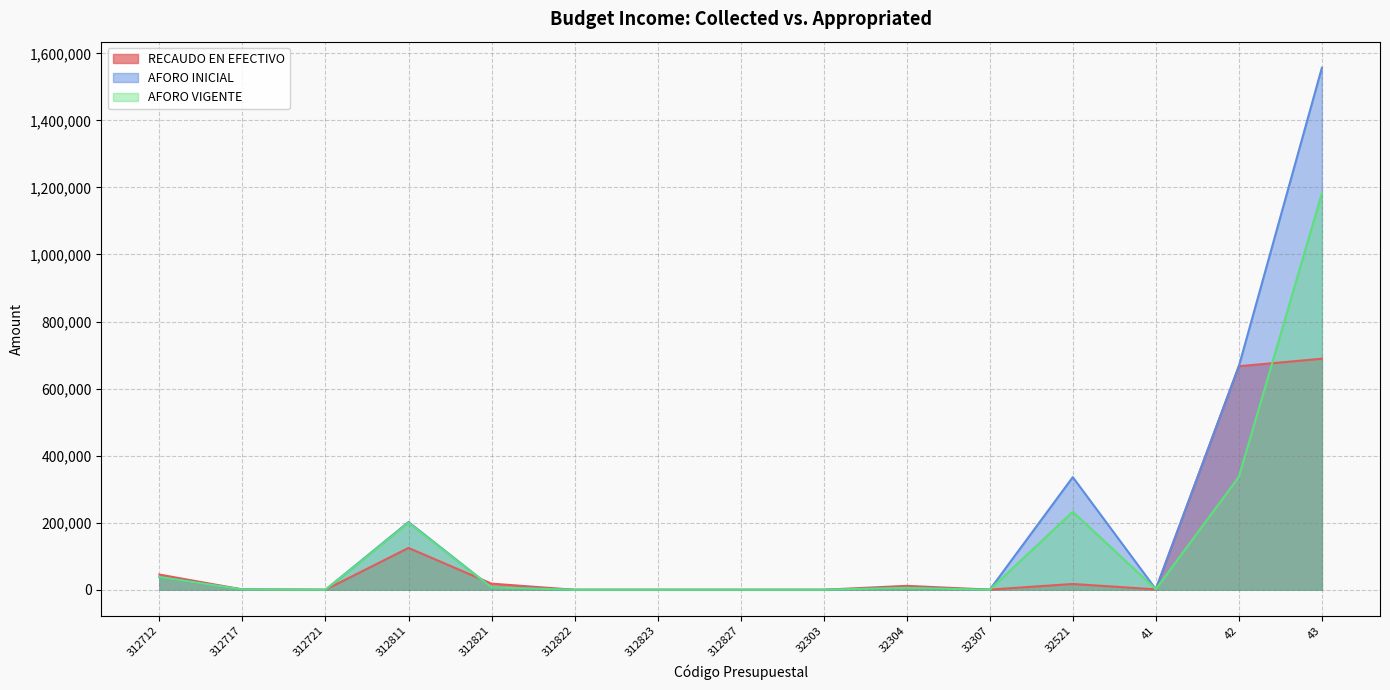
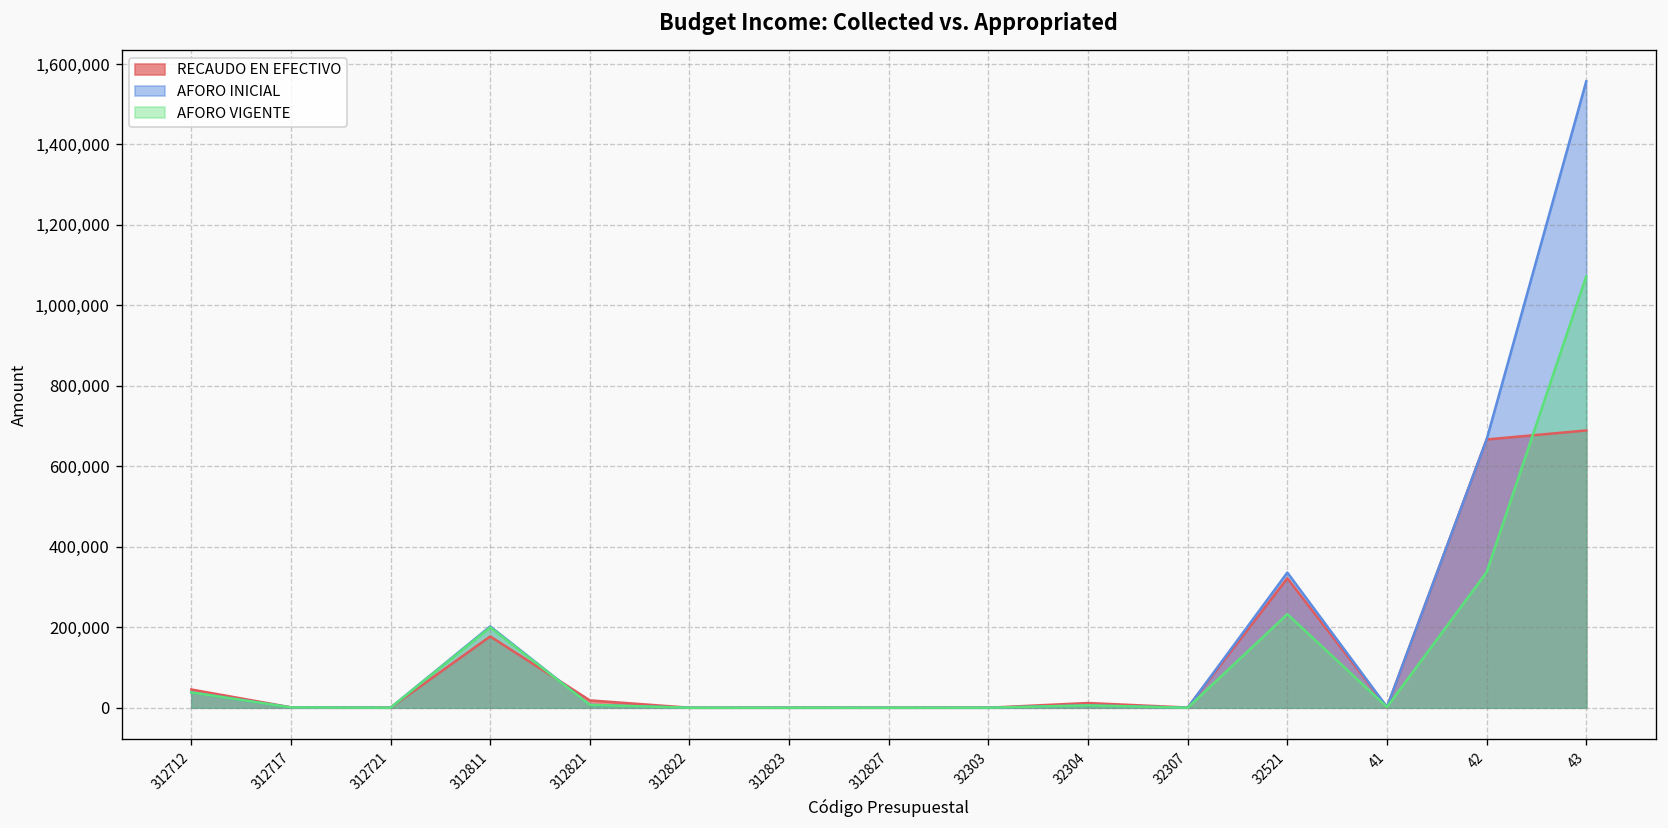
  {
    "RECAUDO EN EFECTIVO": {
-     "312811": "120,000",
+     "312811": "180,000",
      "312821": "20,000",
-     "32521": "20,000",
+     "32521": "320,000",
      "43": "690,000"
    },
    "AFORO INICIAL": {
      "32521": "340,000",
      "43": "1,560,000"
    },
    "AFORO VIGENTE": {
      "32521": "230,000",
      "42": "340,000",
-     "43": "1,180,000"
+     "43": "1,070,000"
    }
  }
